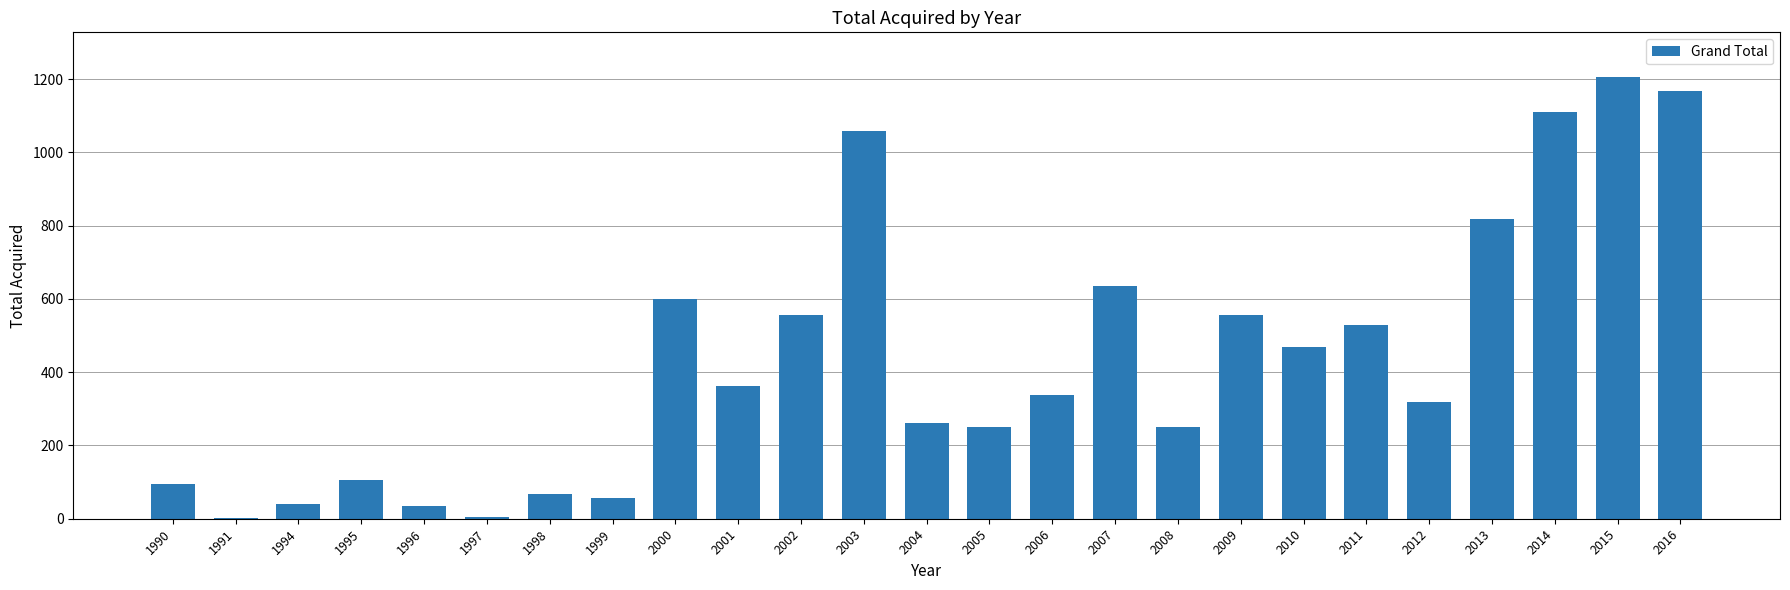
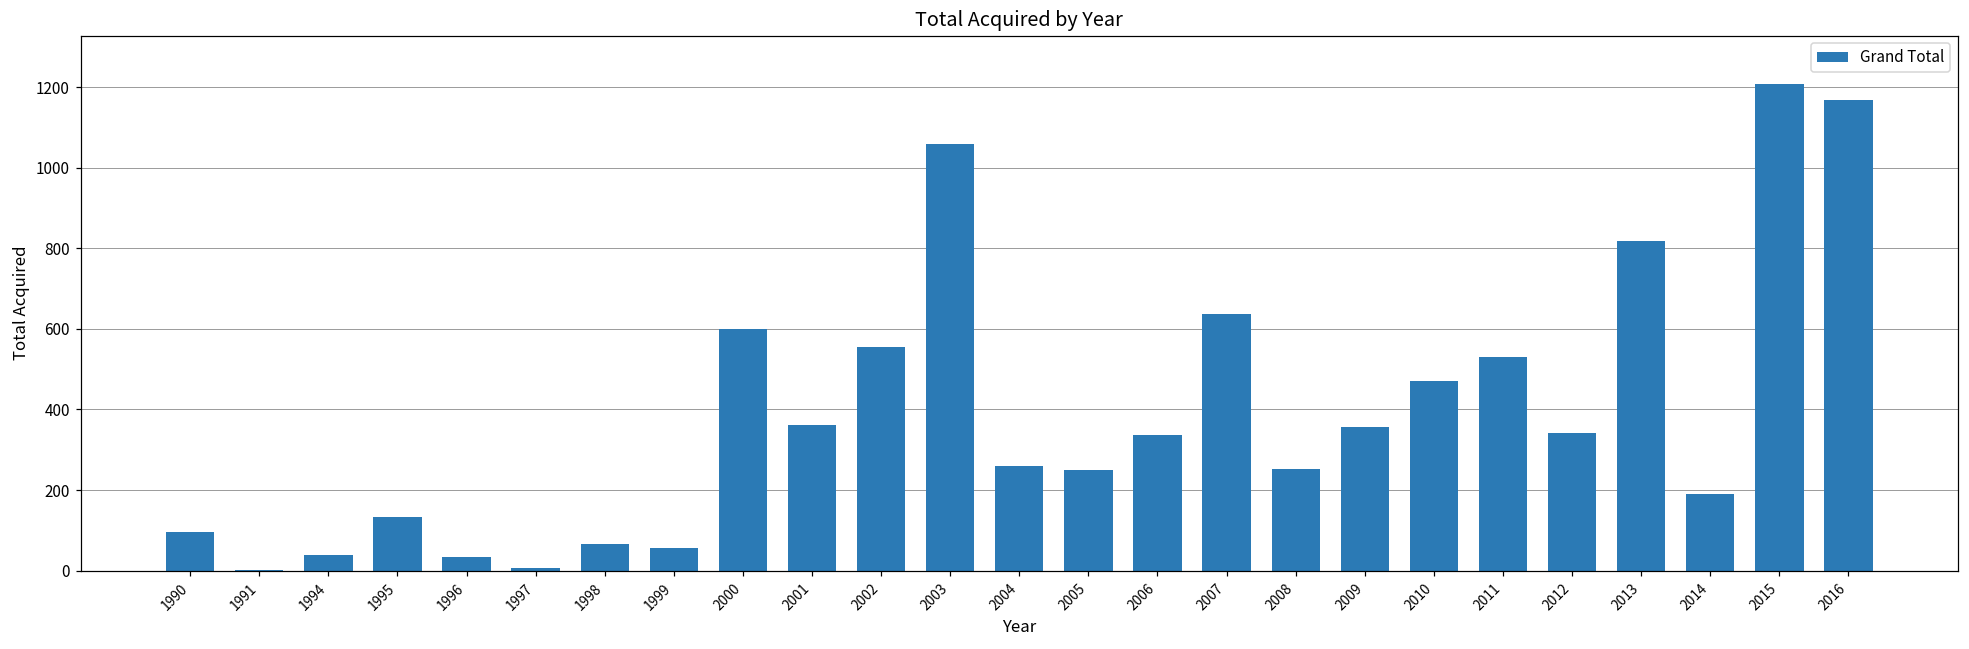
  {
    "1990": 100,
    "1994": 40,
-   "1995": 110,
+   "1995": 130,
    "1996": 30,
    "1998": 70,
    "1999": 60,
    "2000": 600,
    "2001": 360,
    "2002": 560,
    "2003": 1060,
    "2004": 260,
    "2005": 250,
    "2006": 340,
    "2007": 640,
    "2008": 250,
-   "2009": 560,
+   "2009": 360,
    "2010": 470,
    "2011": 530,
-   "2012": 320,
+   "2012": 340,
    "2013": 820,
-   "2014": 1110,
+   "2014": 190,
    "2015": 1210,
    "2016": 1170
  }
